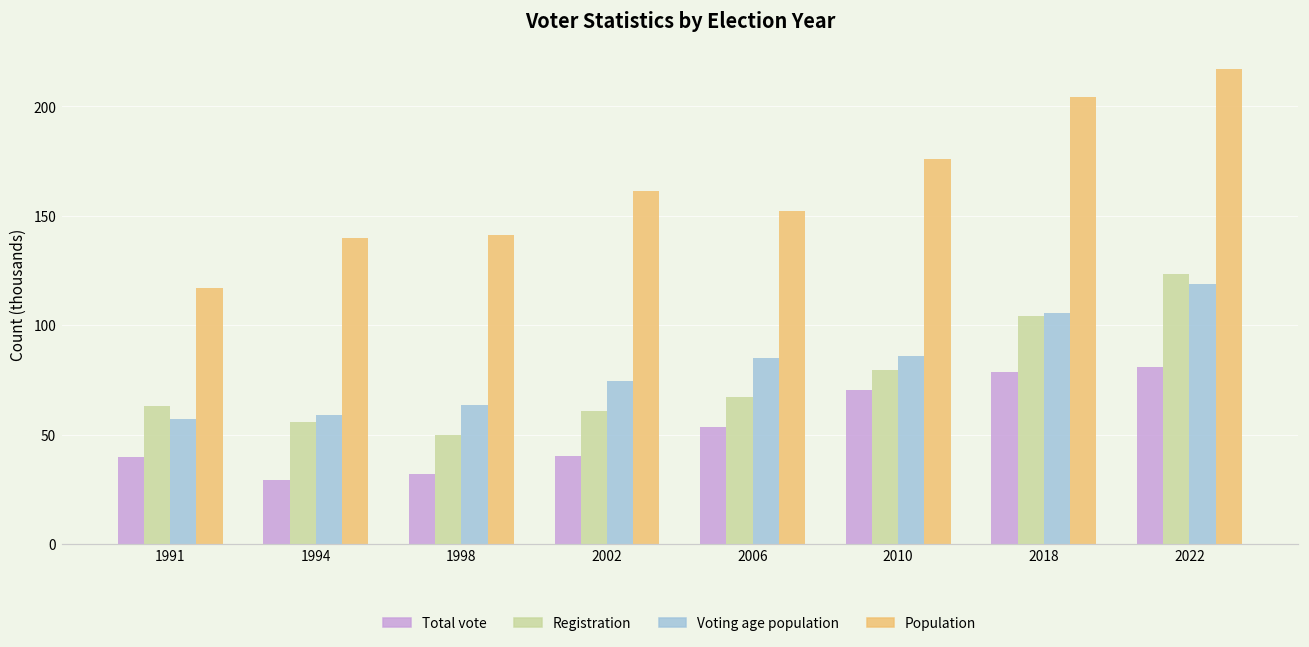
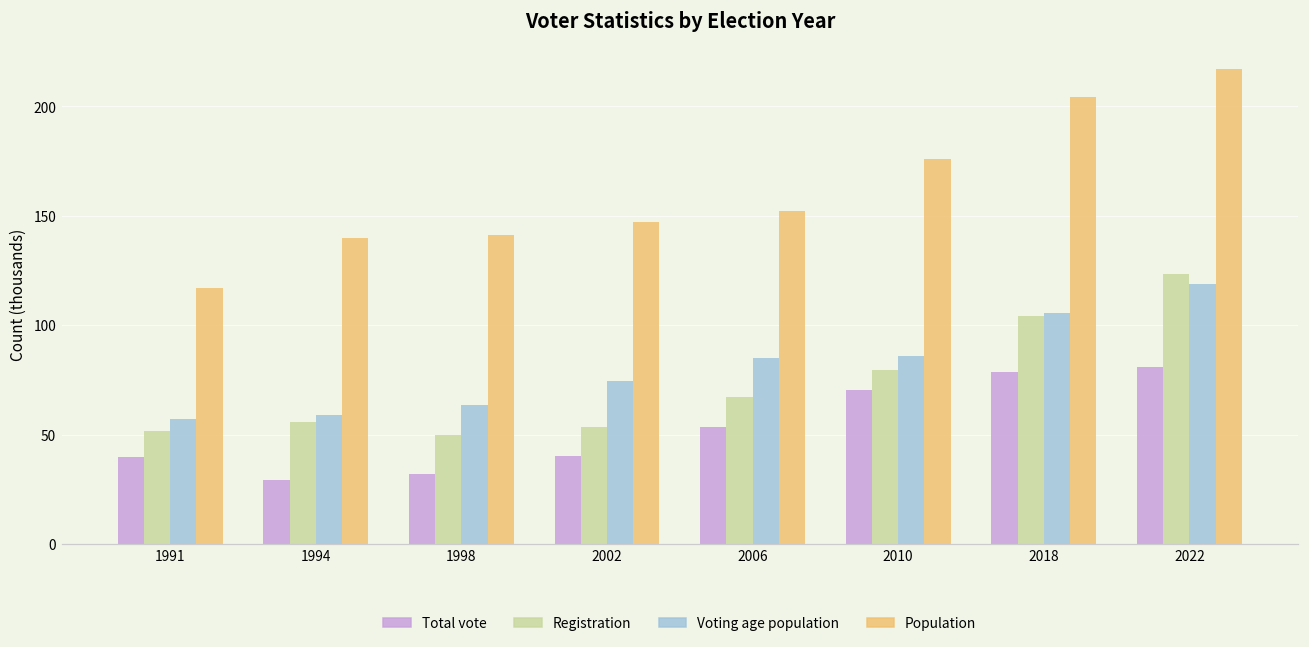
  {
    "Registration": {
-     "1991": 63,
+     "1991": 52,
      "1994": 56,
      "1998": 50,
-     "2002": 61,
+     "2002": 53,
      "2006": 67,
      "2010": 79,
      "2018": 104,
      "2022": 123
    },
    "Population": {
      "1991": 117,
      "1994": 140,
      "1998": 141,
-     "2002": 161,
+     "2002": 147,
      "2006": 152,
      "2010": 176,
      "2018": 204,
      "2022": 217
    }
  }
